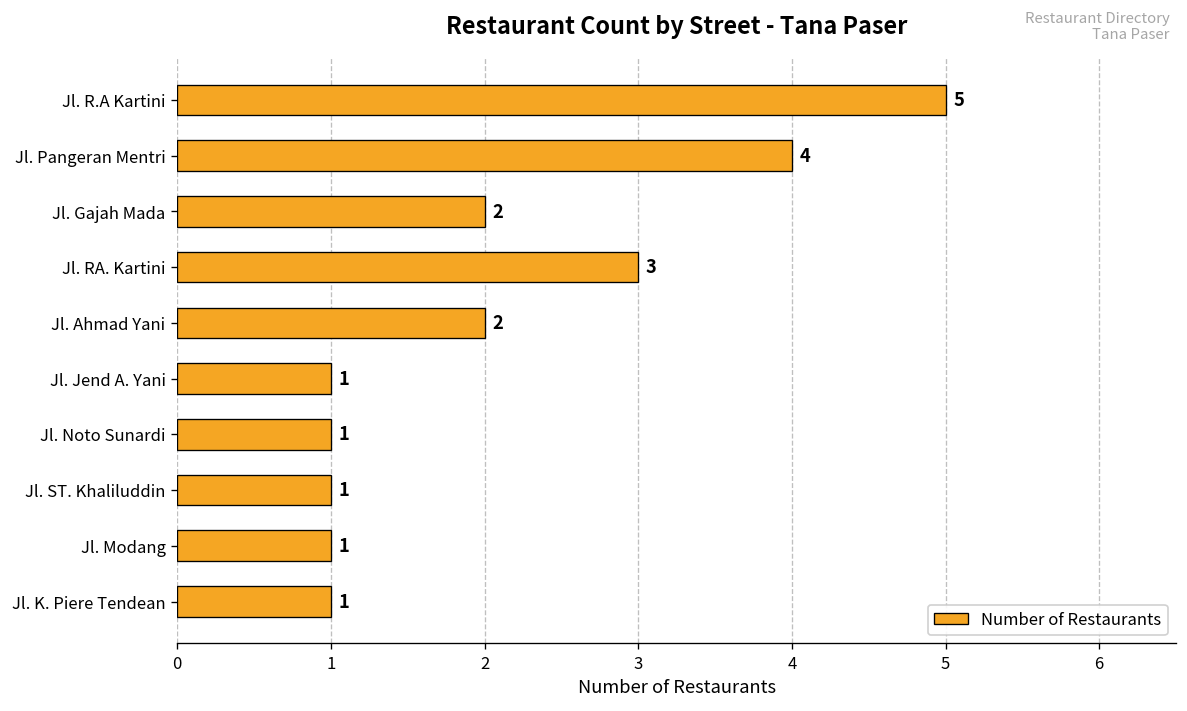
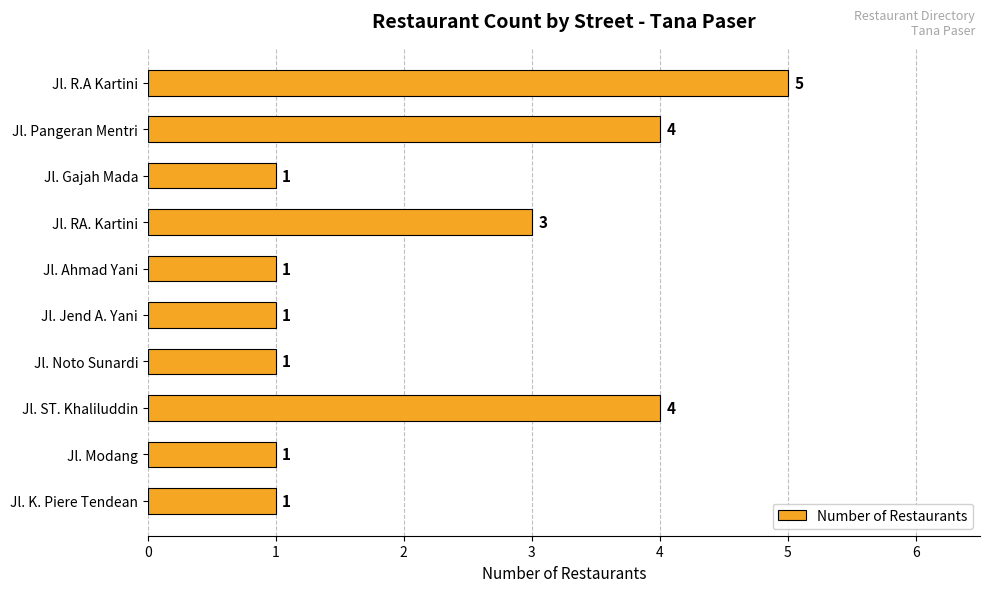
  {
    "Jl. R.A Kartini": 5,
    "Jl. Pangeran Mentri": 4,
-   "Jl. Gajah Mada": 2,
+   "Jl. Gajah Mada": 1,
    "Jl. RA. Kartini": 3,
-   "Jl. Ahmad Yani": 2,
+   "Jl. Ahmad Yani": 1,
    "Jl. Jend A. Yani": 1,
    "Jl. Noto Sunardi": 1,
-   "Jl. ST. Khaliluddin": 1,
+   "Jl. ST. Khaliluddin": 4,
    "Jl. Modang": 1,
    "Jl. K. Piere Tendean": 1
  }
